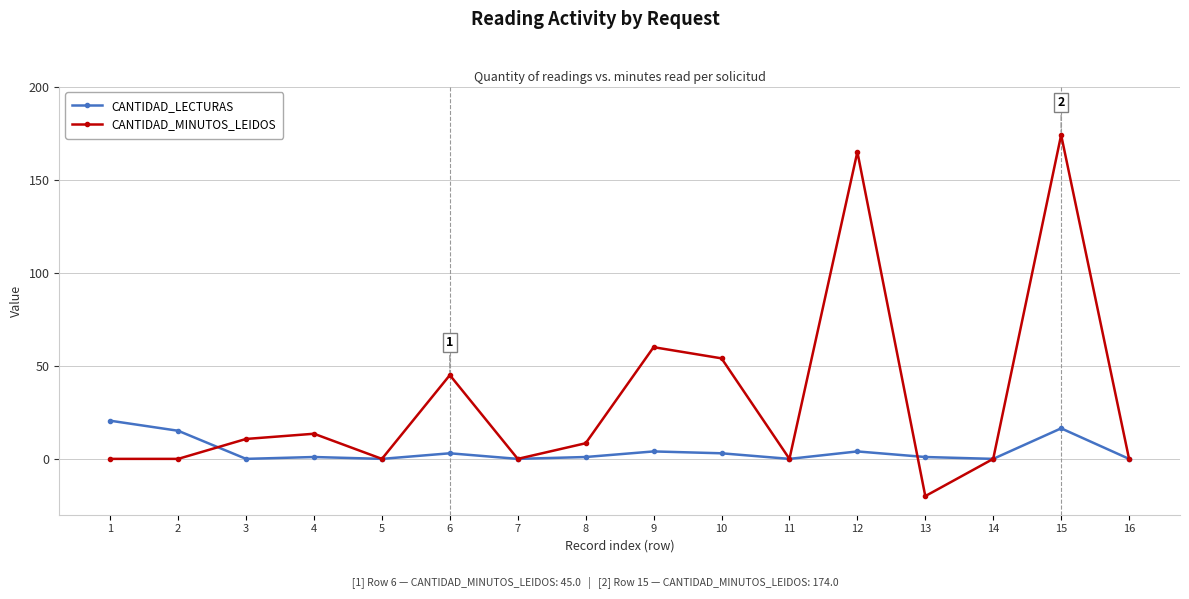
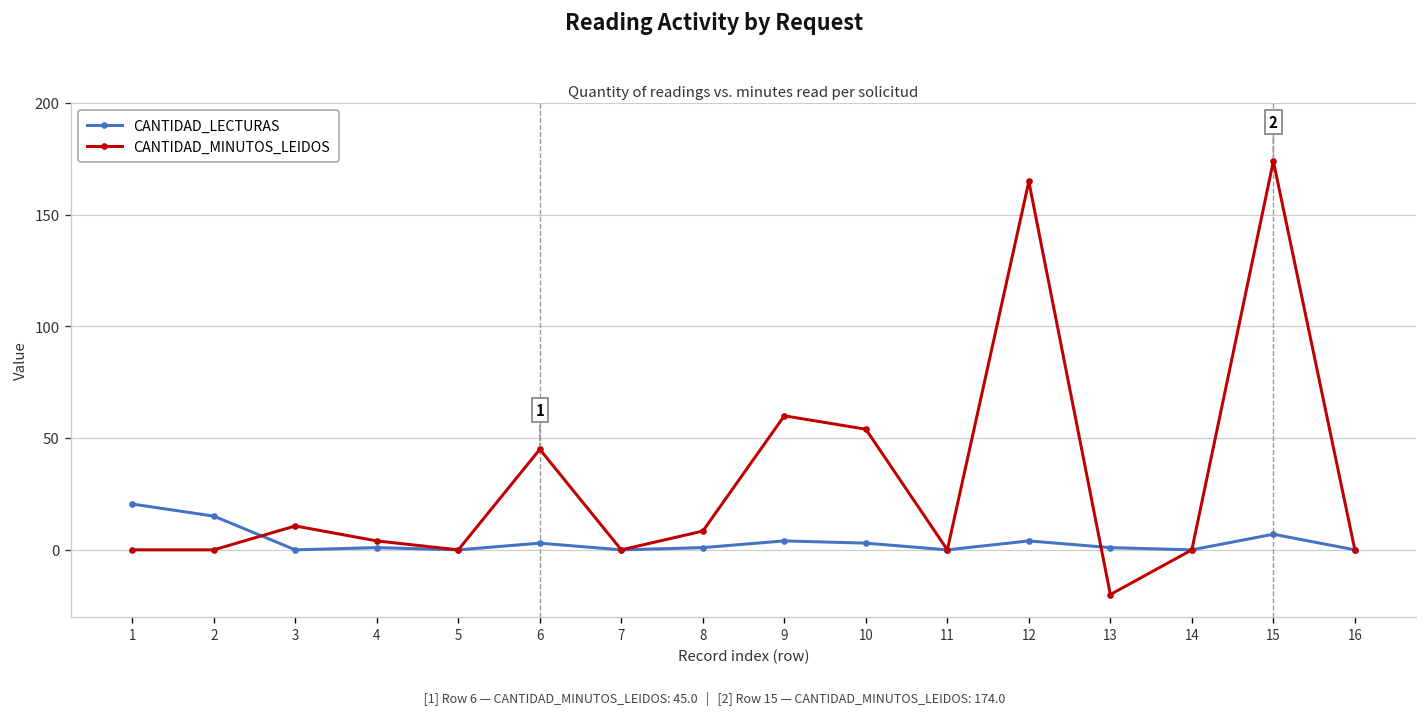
  {
    "CANTIDAD_LECTURAS": {
      "1": 21,
      "2": 15,
      "3": 0,
      "4": 1,
      "6": 3,
      "8": 1,
      "9": 4,
      "10": 3,
      "12": 4,
      "13": 1,
-     "15": 16
+     "15": 7
    },
    "CANTIDAD_MINUTOS_LEIDOS": {
      "1": 0,
      "2": 0,
      "3": 11,
-     "4": 14,
+     "4": 4,
      "8": 8,
      "9": 60,
      "10": 54,
      "12": 165,
      "13": -20
    }
  }
